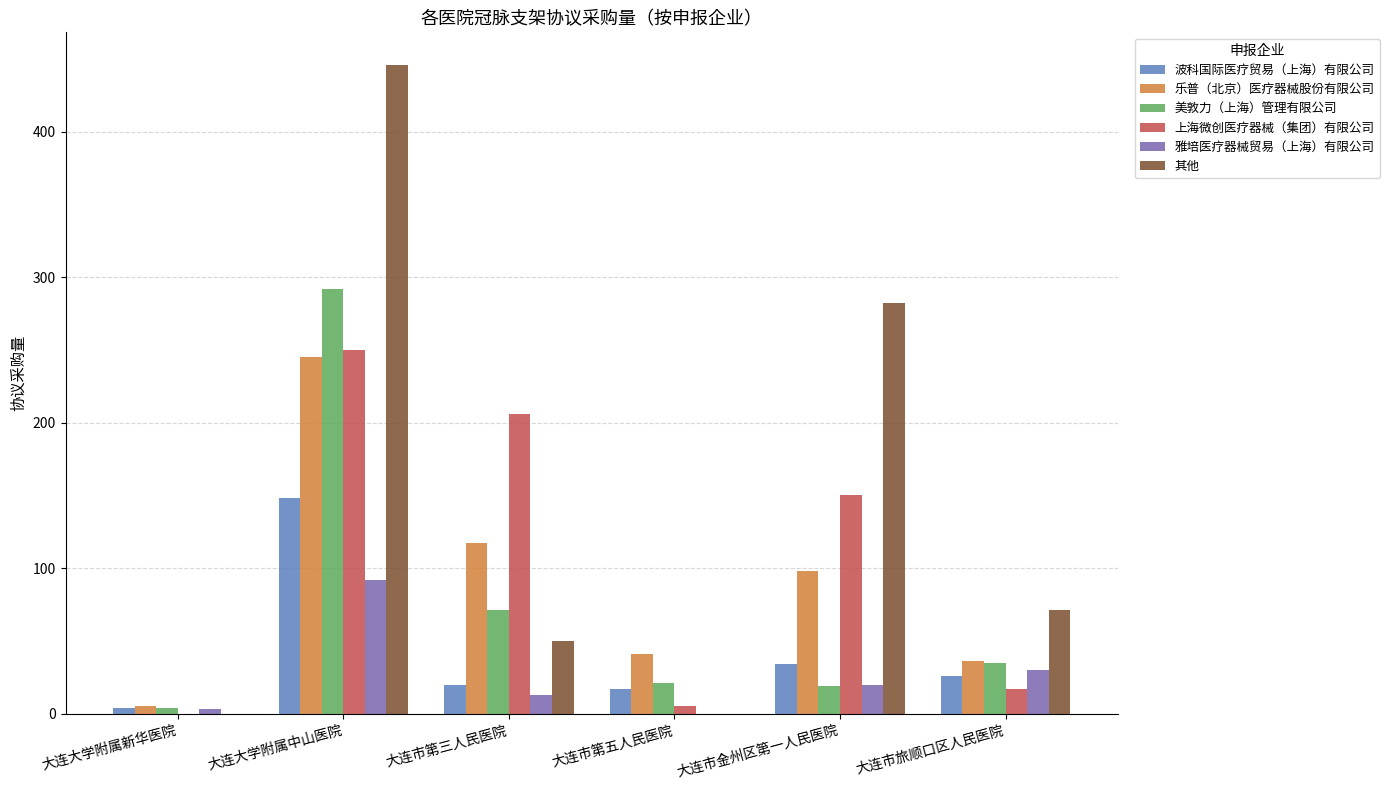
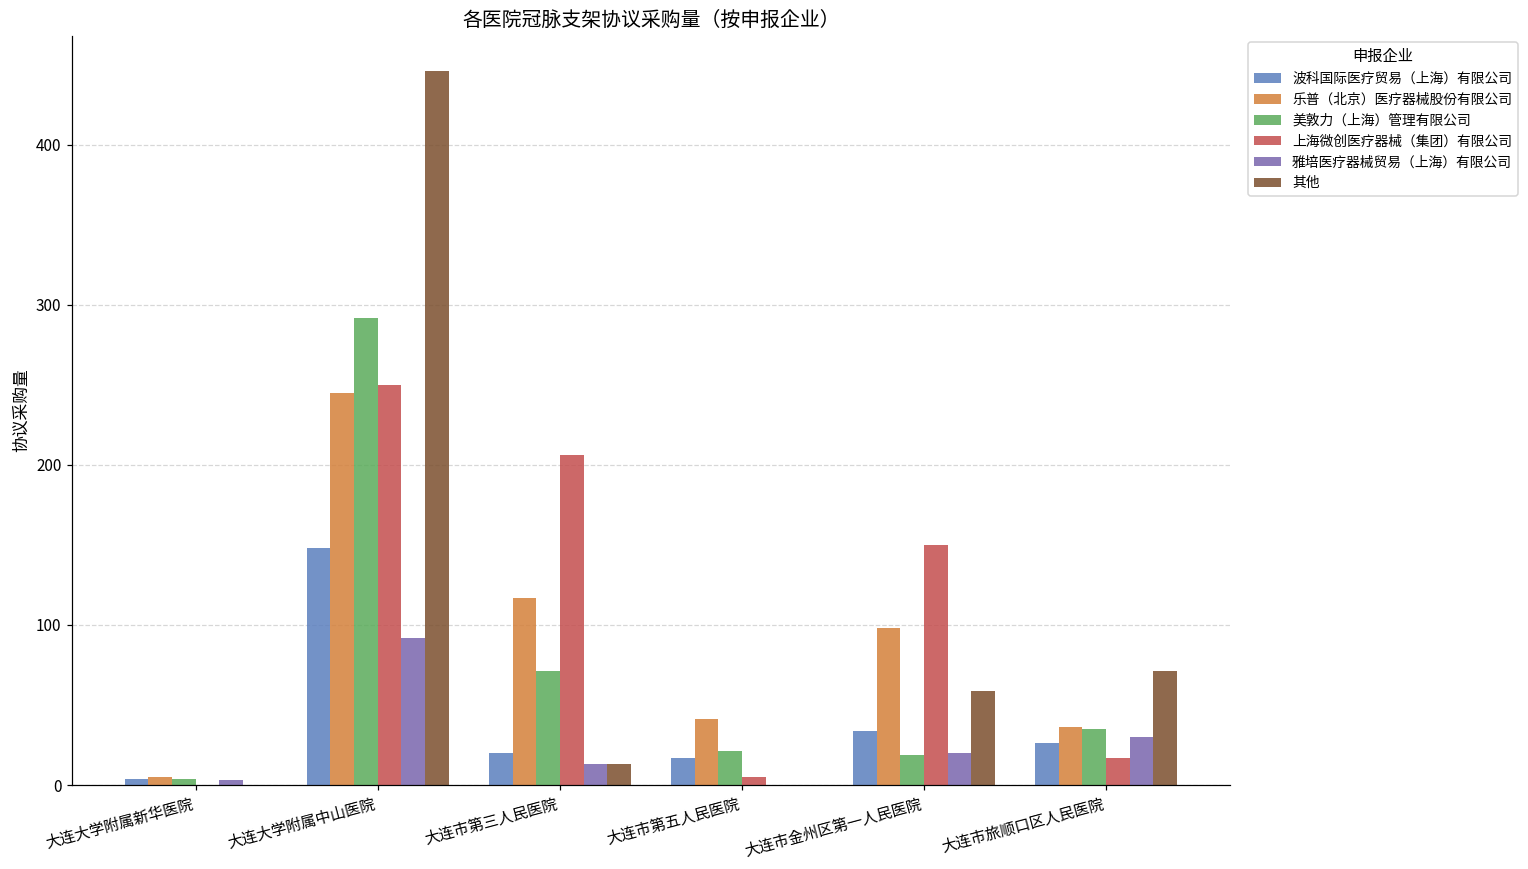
  {
    "美敦力（上海）管理有限公司": {
      "大连大学附属新华医院": 4,
      "大连大学附属中山医院": 292,
      "大连市第三人民医院": 71,
      "大连市第五人民医院": 21,
      "大连市金州区第一人民医院": 19,
      "大连市旅顺口区人民医院": 35
    },
    "其他": {
      "大连大学附属新华医院": 0,
      "大连大学附属中山医院": 446,
-     "大连市第三人民医院": 50,
+     "大连市第三人民医院": 13,
      "大连市第五人民医院": 0,
-     "大连市金州区第一人民医院": 282,
+     "大连市金州区第一人民医院": 59,
      "大连市旅顺口区人民医院": 71
    }
  }
